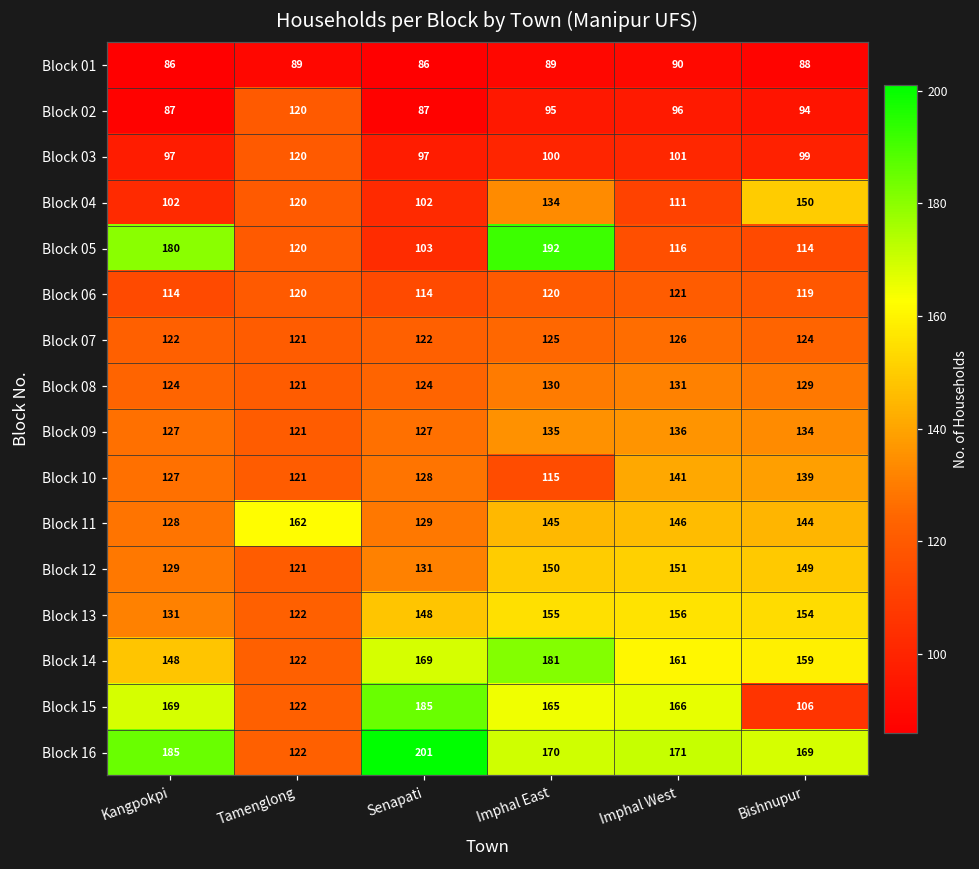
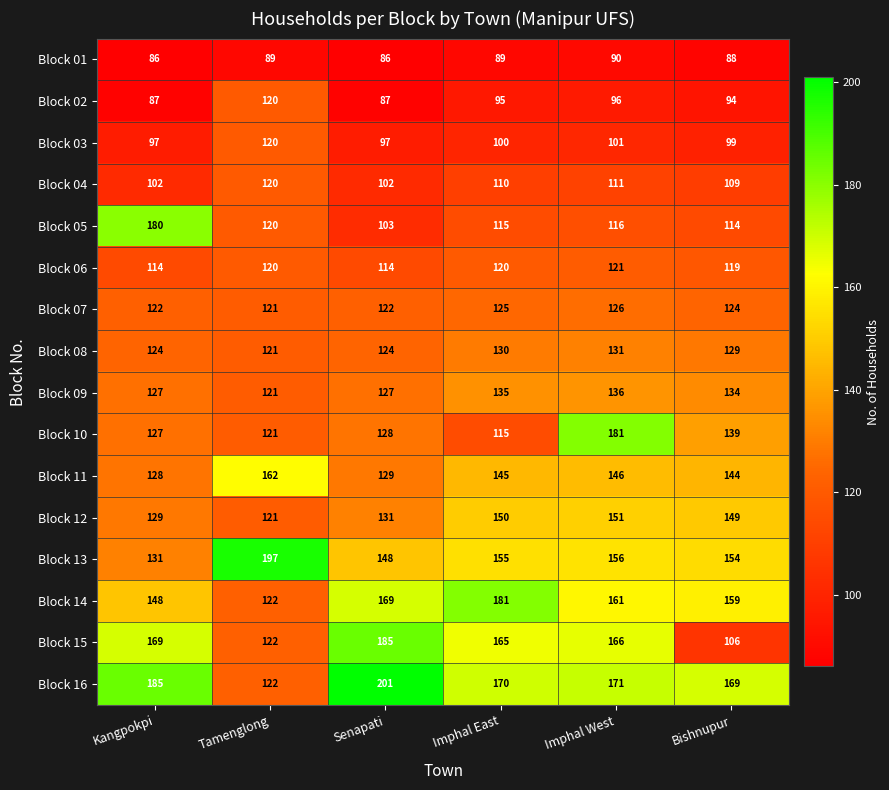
  {
    "Block 01": {
      "Kangpokpi": 86,
      "Tamenglong": 89,
      "Senapati": 86,
      "Imphal East": 89,
      "Imphal West": 90,
      "Bishnupur": 88
    },
    "Block 02": {
      "Kangpokpi": 87,
      "Tamenglong": 120,
      "Senapati": 87,
      "Imphal East": 95,
      "Imphal West": 96,
      "Bishnupur": 94
    },
    "Block 03": {
      "Kangpokpi": 97,
      "Tamenglong": 120,
      "Senapati": 97,
      "Imphal East": 100,
      "Imphal West": 101,
      "Bishnupur": 99
    },
    "Block 04": {
      "Kangpokpi": 102,
      "Tamenglong": 120,
      "Senapati": 102,
-     "Imphal East": 134,
+     "Imphal East": 110,
      "Imphal West": 111,
-     "Bishnupur": 150
+     "Bishnupur": 109
    },
    "Block 05": {
      "Kangpokpi": 180,
      "Tamenglong": 120,
      "Senapati": 103,
-     "Imphal East": 192,
+     "Imphal East": 115,
      "Imphal West": 116,
      "Bishnupur": 114
    },
    "Block 06": {
      "Kangpokpi": 114,
      "Tamenglong": 120,
      "Senapati": 114,
      "Imphal East": 120,
      "Imphal West": 121,
      "Bishnupur": 119
    },
    "Block 07": {
      "Kangpokpi": 122,
      "Tamenglong": 121,
      "Senapati": 122,
      "Imphal East": 125,
      "Imphal West": 126,
      "Bishnupur": 124
    },
    "Block 08": {
      "Kangpokpi": 124,
      "Tamenglong": 121,
      "Senapati": 124,
      "Imphal East": 130,
      "Imphal West": 131,
      "Bishnupur": 129
    },
    "Block 09": {
      "Kangpokpi": 127,
      "Tamenglong": 121,
      "Senapati": 127,
      "Imphal East": 135,
      "Imphal West": 136,
      "Bishnupur": 134
    },
    "Block 10": {
      "Kangpokpi": 127,
      "Tamenglong": 121,
      "Senapati": 128,
      "Imphal East": 115,
-     "Imphal West": 141,
+     "Imphal West": 181,
      "Bishnupur": 139
    },
    "Block 11": {
      "Kangpokpi": 128,
      "Tamenglong": 162,
      "Senapati": 129,
      "Imphal East": 145,
      "Imphal West": 146,
      "Bishnupur": 144
    },
    "Block 12": {
      "Kangpokpi": 129,
      "Tamenglong": 121,
      "Senapati": 131,
      "Imphal East": 150,
      "Imphal West": 151,
      "Bishnupur": 149
    },
    "Block 13": {
      "Kangpokpi": 131,
-     "Tamenglong": 122,
+     "Tamenglong": 197,
      "Senapati": 148,
      "Imphal East": 155,
      "Imphal West": 156,
      "Bishnupur": 154
    },
    "Block 14": {
      "Kangpokpi": 148,
      "Tamenglong": 122,
      "Senapati": 169,
      "Imphal East": 181,
      "Imphal West": 161,
      "Bishnupur": 159
    },
    "Block 15": {
      "Kangpokpi": 169,
      "Tamenglong": 122,
      "Senapati": 185,
      "Imphal East": 165,
      "Imphal West": 166,
      "Bishnupur": 106
    },
    "Block 16": {
      "Kangpokpi": 185,
      "Tamenglong": 122,
      "Senapati": 201,
      "Imphal East": 170,
      "Imphal West": 171,
      "Bishnupur": 169
    }
  }
